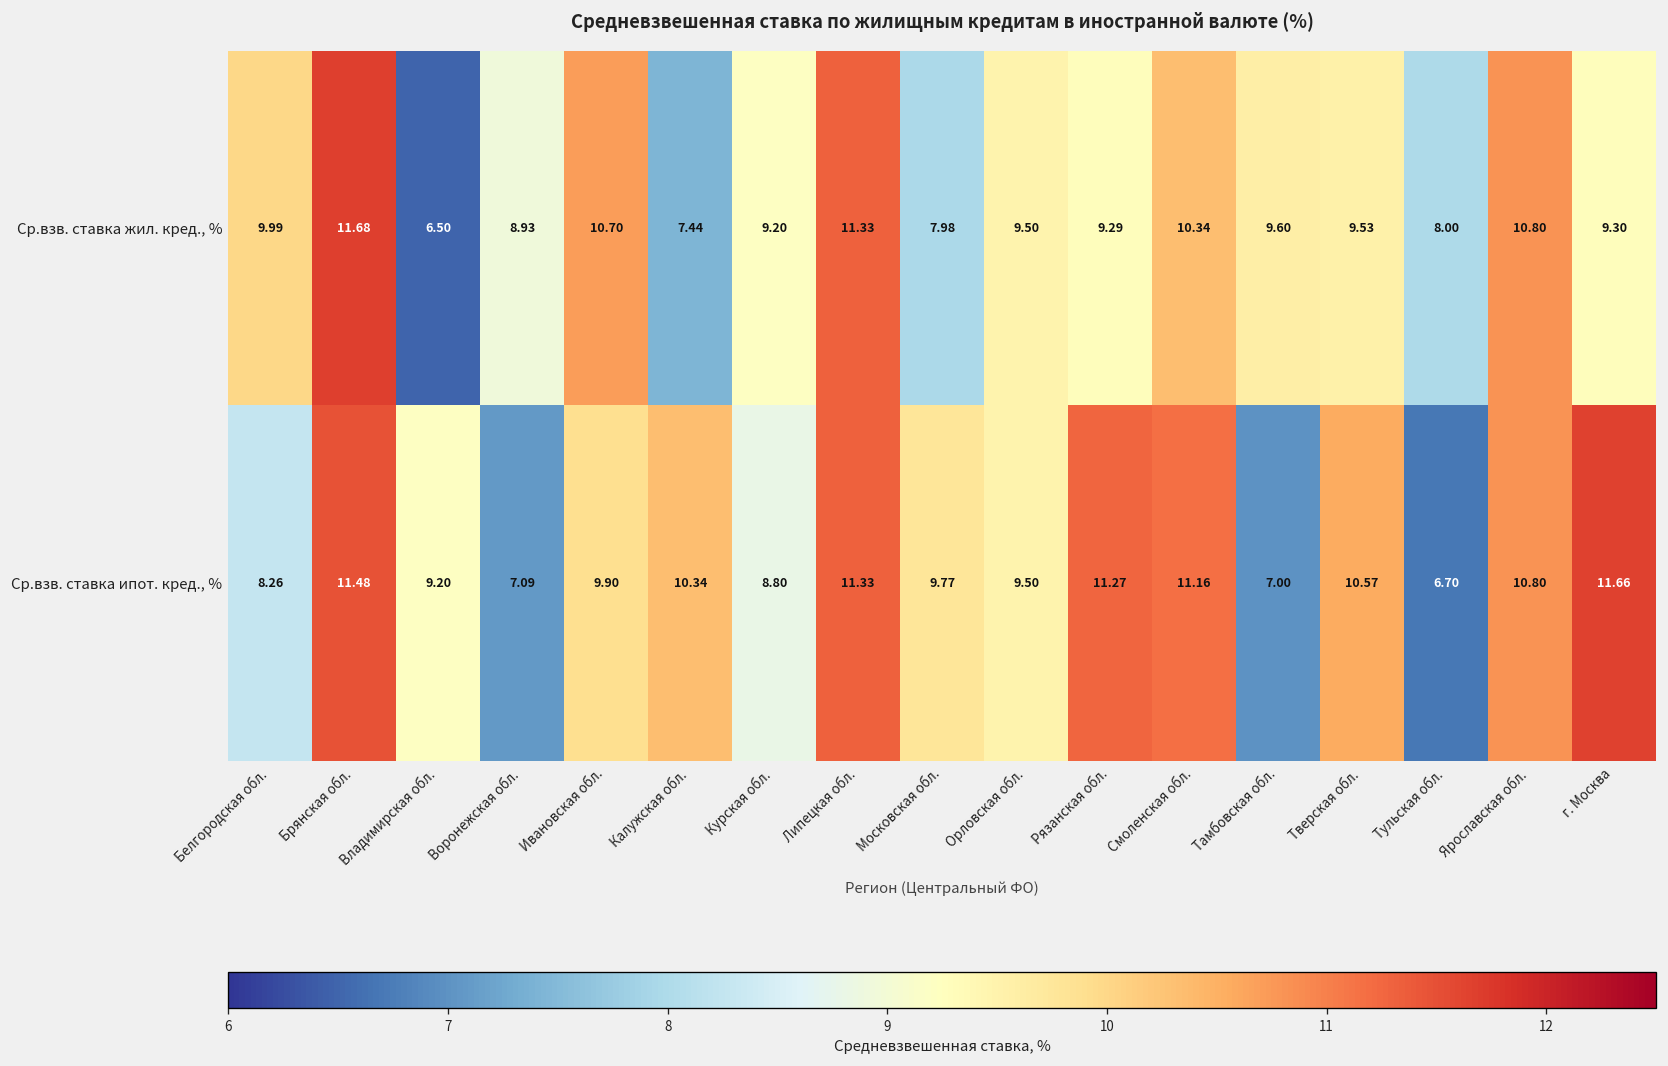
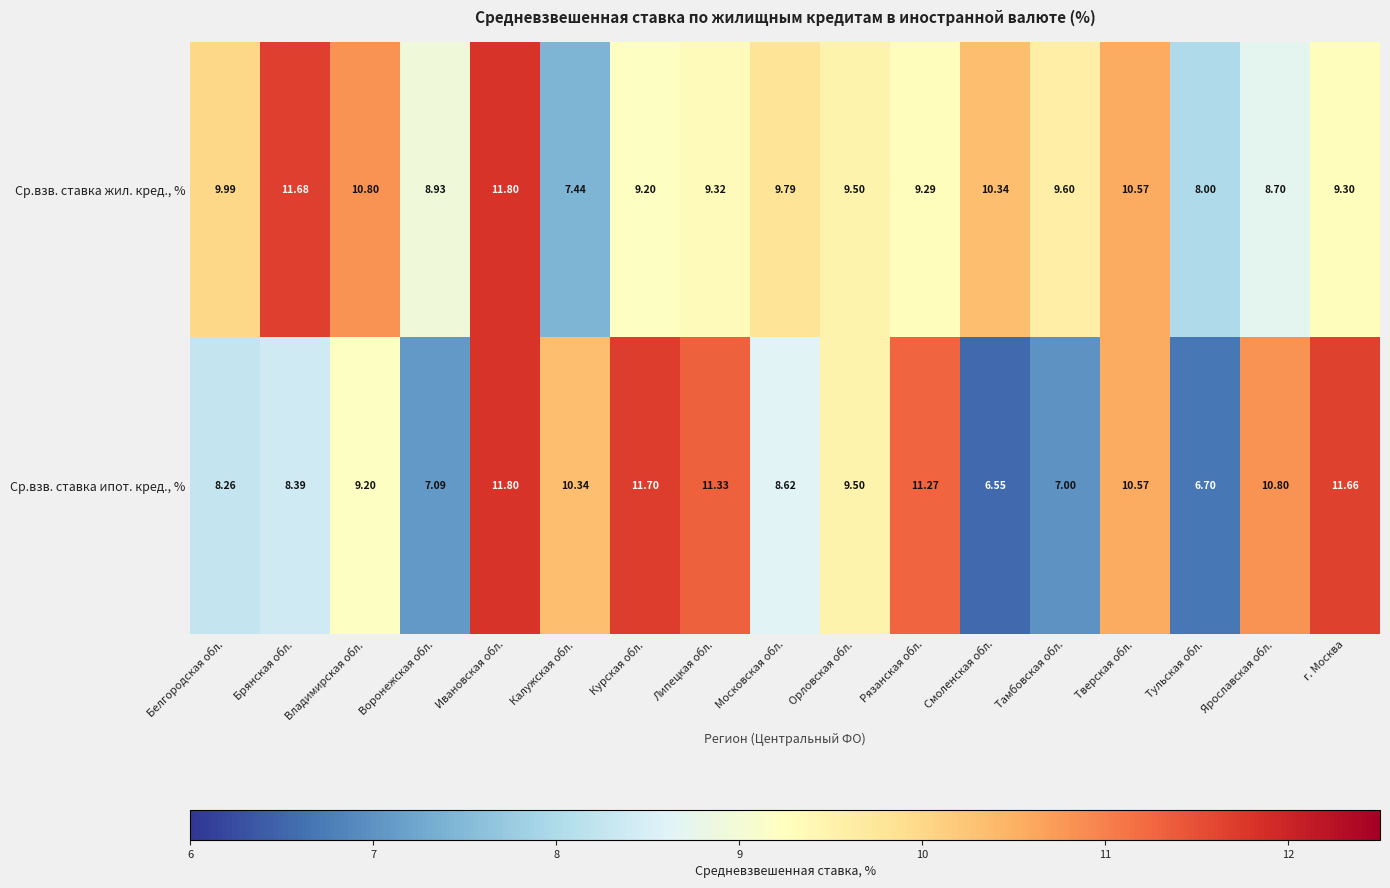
  {
    "Ср.взв. ставка жил. кред., %": {
      "Белгородская обл.": 9.99,
      "Брянская обл.": 11.68,
-     "Владимирская обл.": 6.50,
+     "Владимирская обл.": 10.80,
      "Воронежская обл.": 8.93,
-     "Ивановская обл.": 10.70,
+     "Ивановская обл.": 11.80,
      "Калужская обл.": 7.44,
      "Курская обл.": 9.20,
-     "Липецкая обл.": 11.33,
-     "Московская обл.": 7.98,
+     "Липецкая обл.": 9.32,
+     "Московская обл.": 9.79,
      "Орловская обл.": 9.50,
      "Рязанская обл.": 9.29,
      "Смоленская обл.": 10.34,
      "Тамбовская обл.": 9.60,
-     "Тверская обл.": 9.53,
+     "Тверская обл.": 10.57,
      "Тульская обл.": 8.00,
-     "Ярославская обл.": 10.80,
+     "Ярославская обл.": 8.70,
      "г. Москва": 9.30
    },
    "Ср.взв. ставка ипот. кред., %": {
      "Белгородская обл.": 8.26,
-     "Брянская обл.": 11.48,
+     "Брянская обл.": 8.39,
      "Владимирская обл.": 9.20,
      "Воронежская обл.": 7.09,
-     "Ивановская обл.": 9.90,
+     "Ивановская обл.": 11.80,
      "Калужская обл.": 10.34,
-     "Курская обл.": 8.80,
+     "Курская обл.": 11.70,
      "Липецкая обл.": 11.33,
-     "Московская обл.": 9.77,
+     "Московская обл.": 8.62,
      "Орловская обл.": 9.50,
      "Рязанская обл.": 11.27,
-     "Смоленская обл.": 11.16,
+     "Смоленская обл.": 6.55,
      "Тамбовская обл.": 7.00,
      "Тверская обл.": 10.57,
      "Тульская обл.": 6.70,
      "Ярославская обл.": 10.80,
      "г. Москва": 11.66
    }
  }
